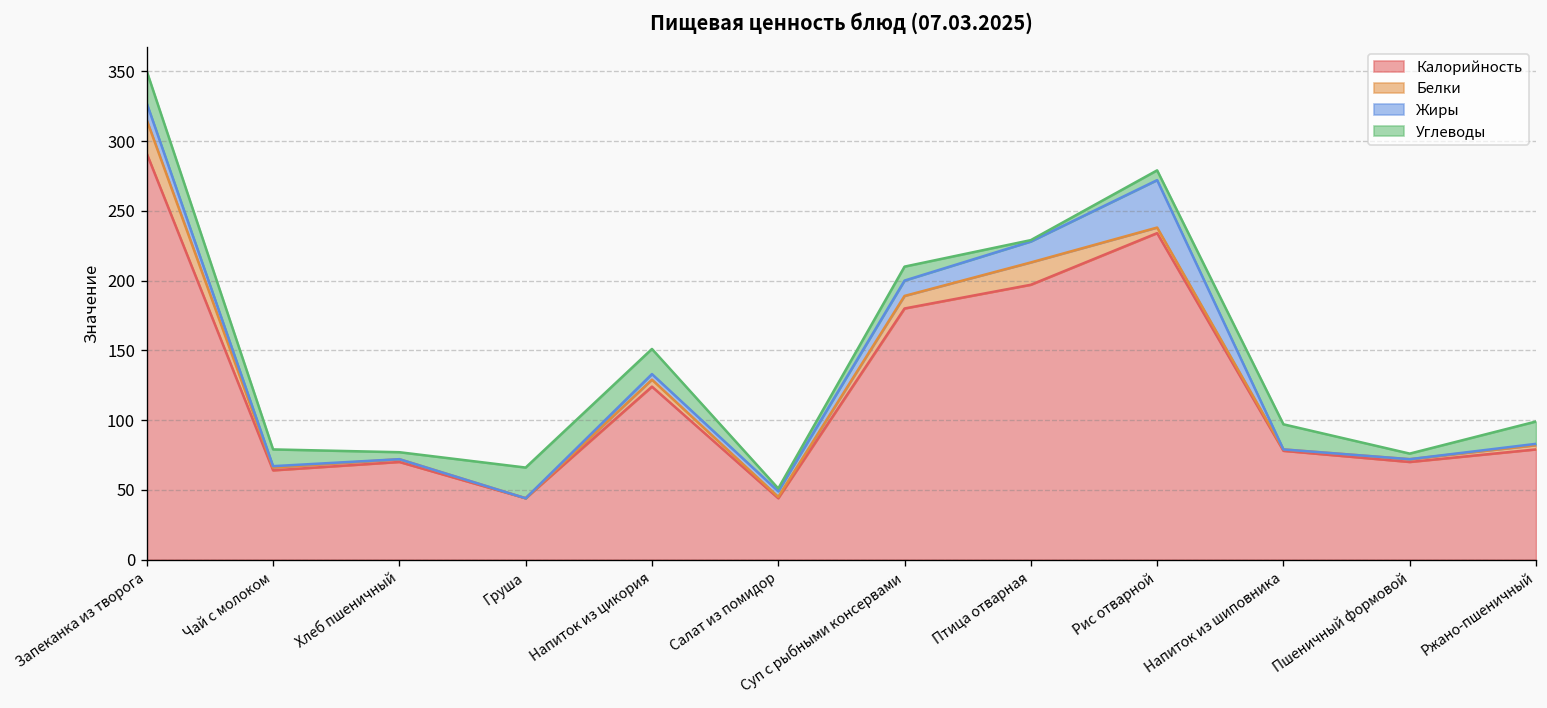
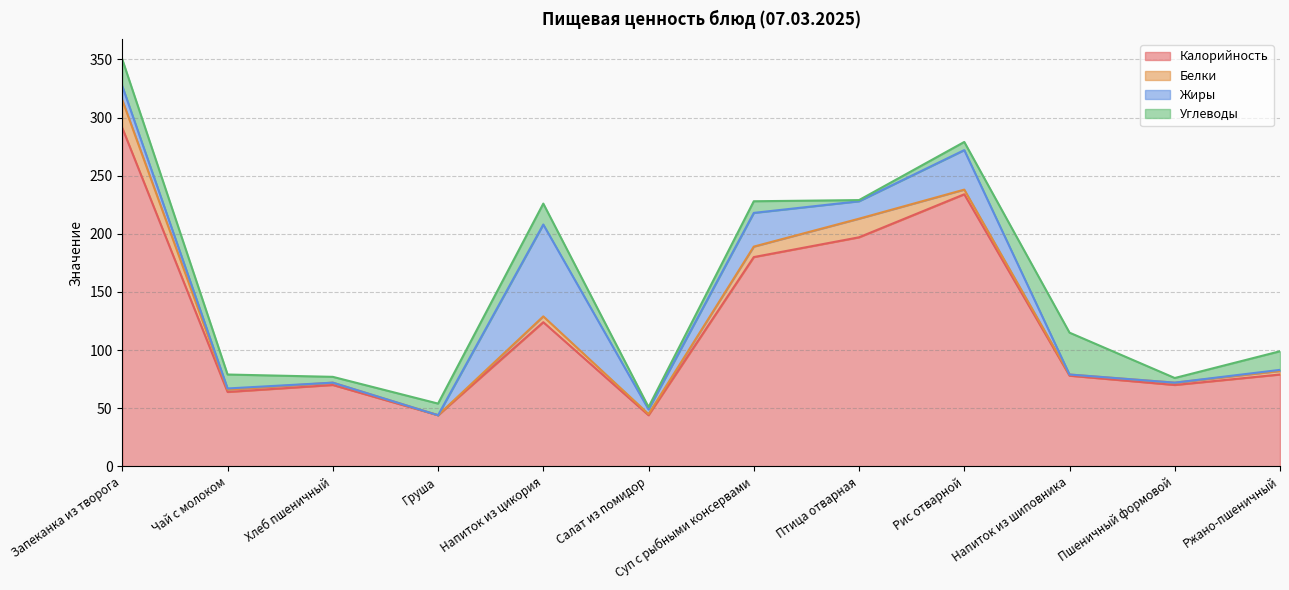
  {
    "Жиры": {
      "Запеканка из творога": 12,
-     "Напиток из цикория": 4,
-     "Суп с рыбными консервами": 11,
+     "Напиток из цикория": 79,
+     "Суп с рыбными консервами": 29,
      "Рис отварной": 34
    },
    "Углеводы": {
      "Запеканка из творога": 23,
      "Чай с молоком": 12,
      "Хлеб пшеничный": 5,
-     "Груша": 22,
+     "Груша": 10,
      "Напиток из цикория": 18,
      "Суп с рыбными консервами": 10,
      "Рис отварной": 7,
-     "Напиток из шиповника": 18,
+     "Напиток из шиповника": 36,
      "Пшеничный формовой": 4,
      "Ржано-пшеничный": 16
    }
  }
